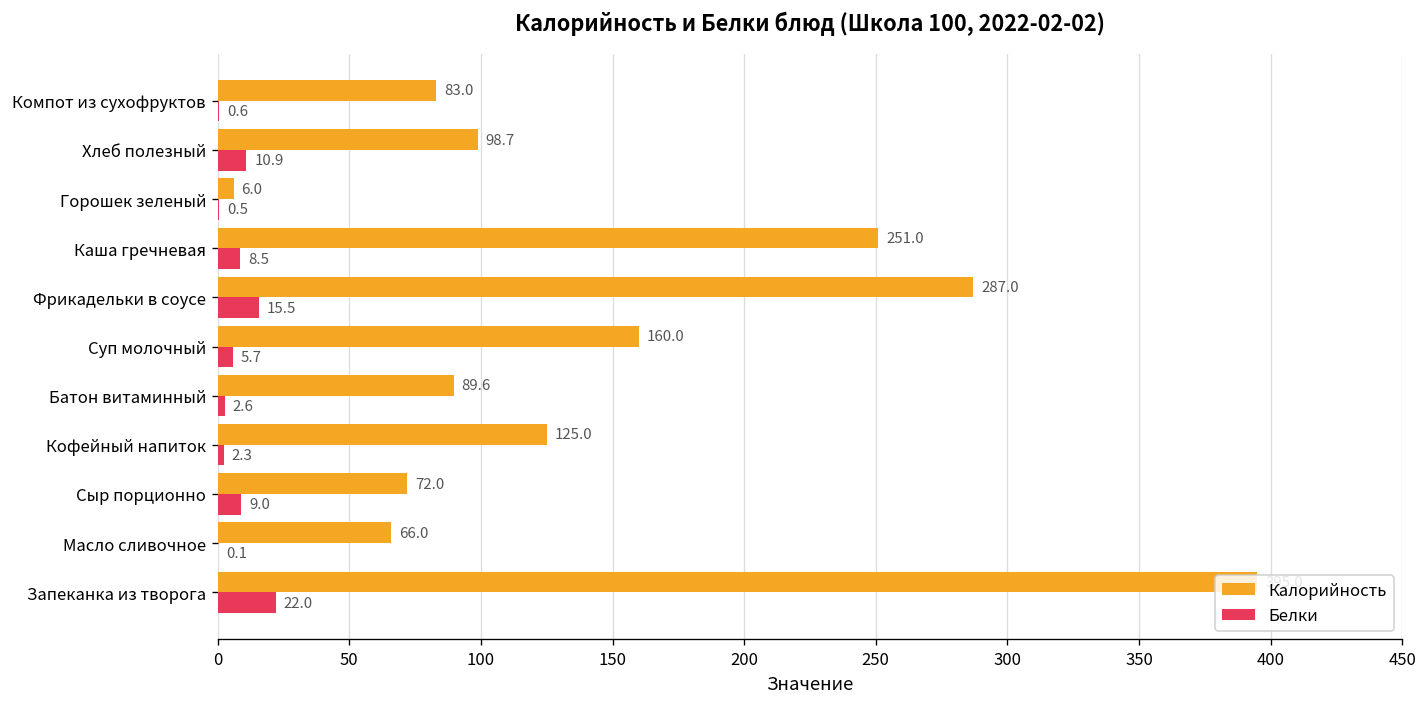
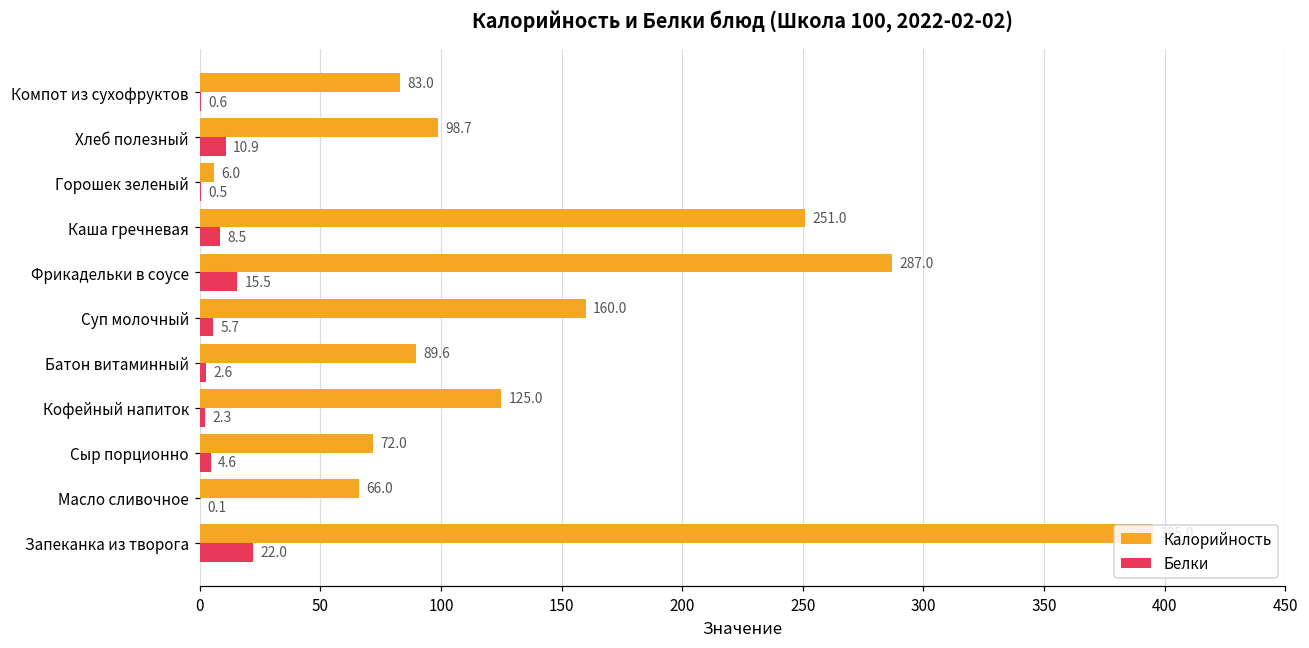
  {
    "Калорийность": {
      "Компот из сухофруктов": 83.0,
      "Хлеб полезный": 98.7,
      "Горошек зеленый": 6.0,
      "Каша гречневая": 251.0,
      "Фрикадельки в соусе": 287.0,
      "Суп молочный": 160.0,
      "Батон витаминный": 89.6,
      "Кофейный напиток": 125.0,
      "Сыр порционно": 72.0,
      "Масло сливочное": 66.0
    },
    "Белки": {
      "Компот из сухофруктов": 0.6,
      "Хлеб полезный": 10.9,
      "Горошек зеленый": 0.5,
      "Каша гречневая": 8.5,
      "Фрикадельки в соусе": 15.5,
      "Суп молочный": 5.7,
      "Батон витаминный": 2.6,
      "Кофейный напиток": 2.3,
-     "Сыр порционно": 9.0,
+     "Сыр порционно": 4.6,
      "Масло сливочное": 0.1,
      "Запеканка из творога": 22.0
    }
  }
